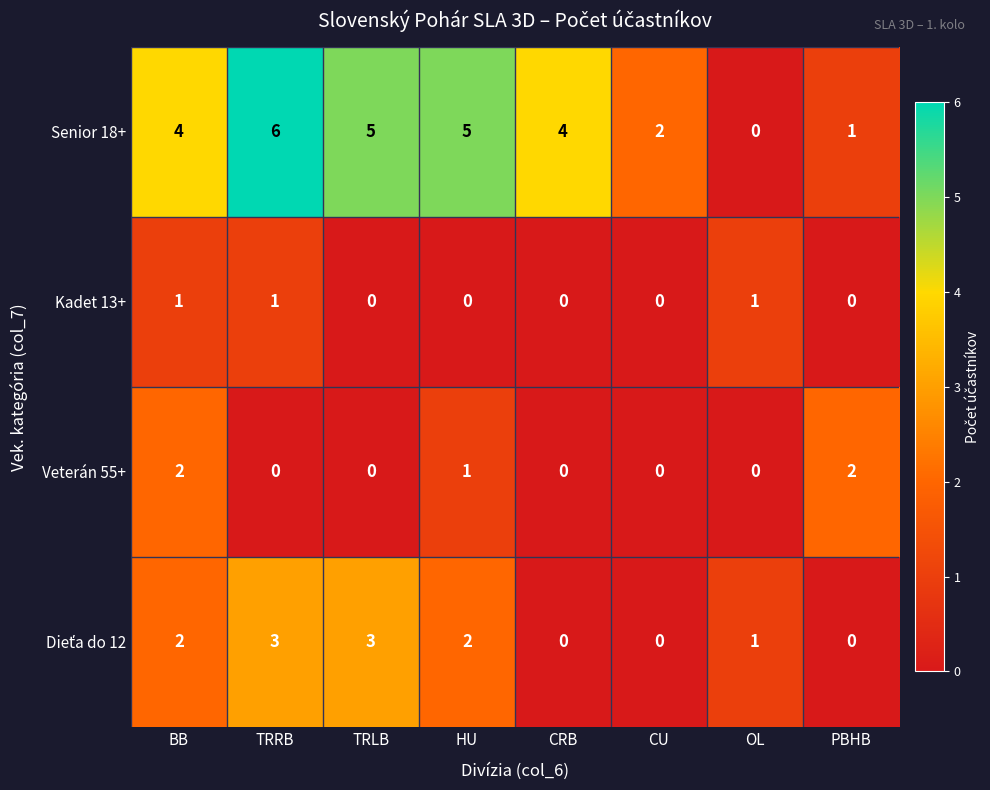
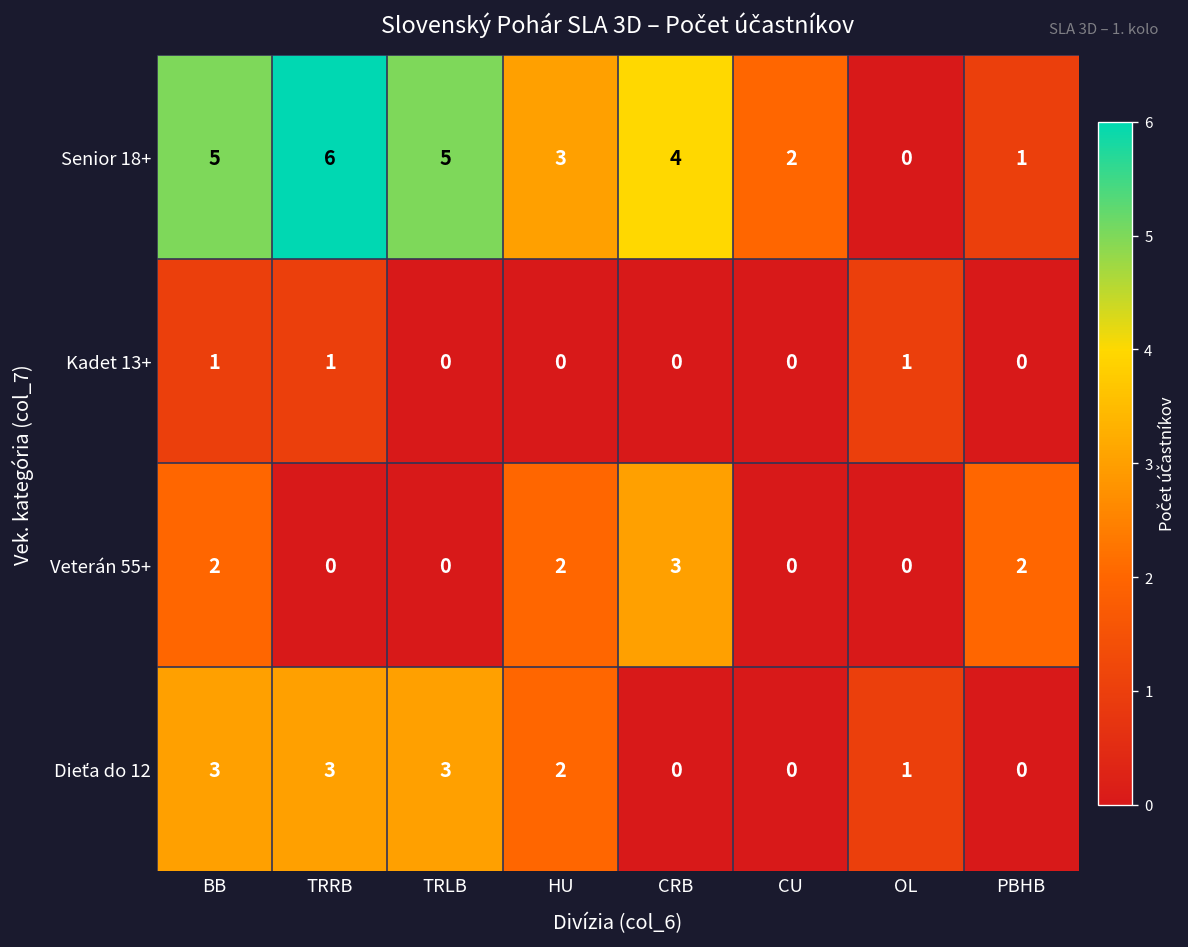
  {
    "Senior 18+": {
-     "BB": 4,
+     "BB": 5,
      "TRRB": 6,
      "TRLB": 5,
-     "HU": 5,
+     "HU": 3,
      "CRB": 4,
      "CU": 2,
      "OL": 0,
      "PBHB": 1
    },
    "Kadet 13+": {
      "BB": 1,
      "TRRB": 1,
      "TRLB": 0,
      "HU": 0,
      "CRB": 0,
      "CU": 0,
      "OL": 1,
      "PBHB": 0
    },
    "Veterán 55+": {
      "BB": 2,
      "TRRB": 0,
      "TRLB": 0,
-     "HU": 1,
-     "CRB": 0,
+     "HU": 2,
+     "CRB": 3,
      "CU": 0,
      "OL": 0,
      "PBHB": 2
    },
    "Dieťa do 12": {
-     "BB": 2,
+     "BB": 3,
      "TRRB": 3,
      "TRLB": 3,
      "HU": 2,
      "CRB": 0,
      "CU": 0,
      "OL": 1,
      "PBHB": 0
    }
  }
